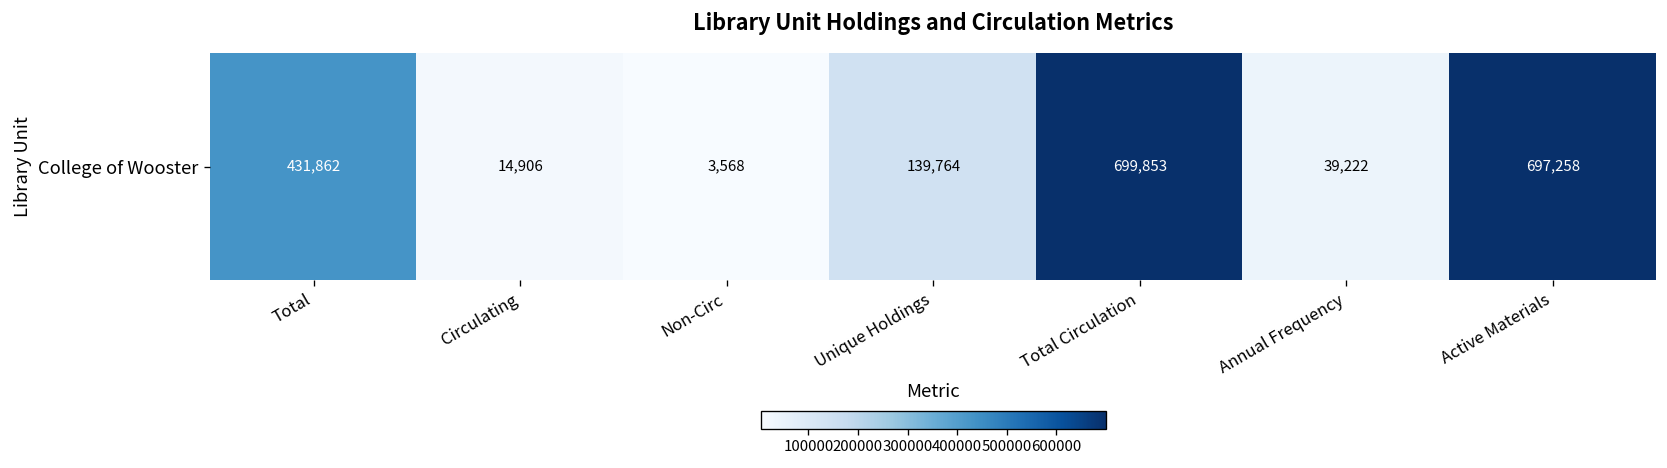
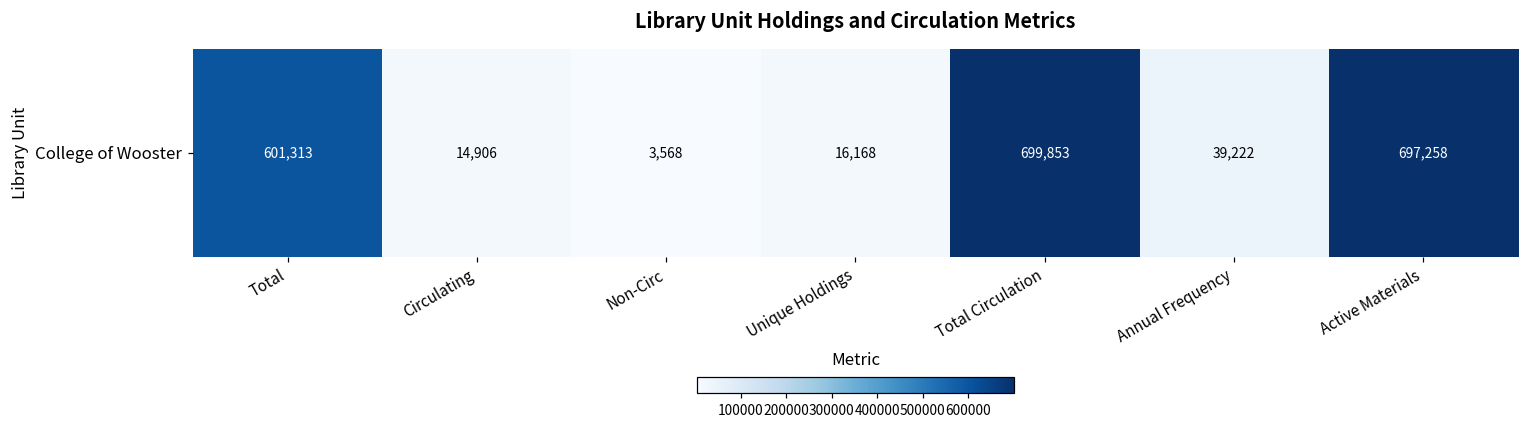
  {
    "College of Wooster": {
-     "Total": "431,862",
+     "Total": "601,313",
      "Circulating": "14,906",
      "Non-Circ": "3,568",
-     "Unique Holdings": "139,764",
+     "Unique Holdings": "16,168",
      "Total Circulation": "699,853",
      "Annual Frequency": "39,222",
      "Active Materials": "697,258"
    }
  }
